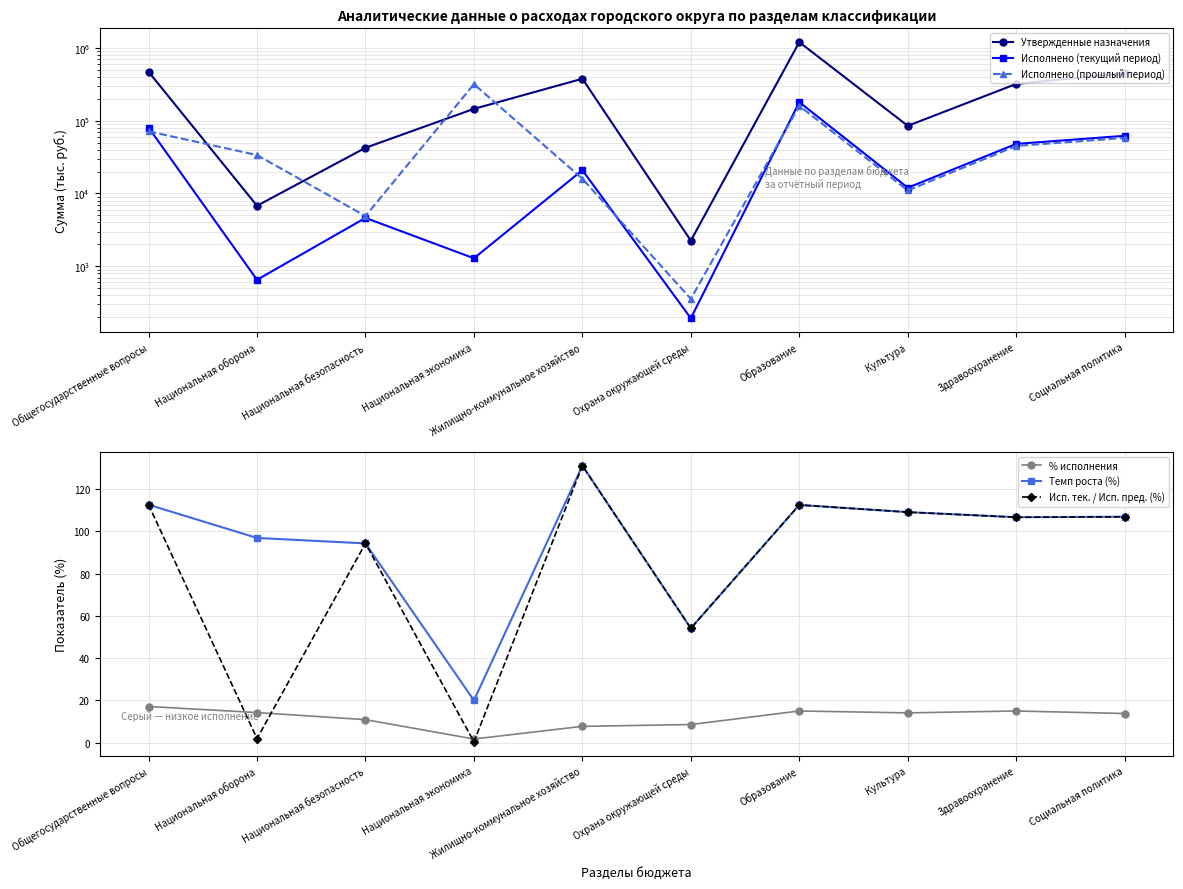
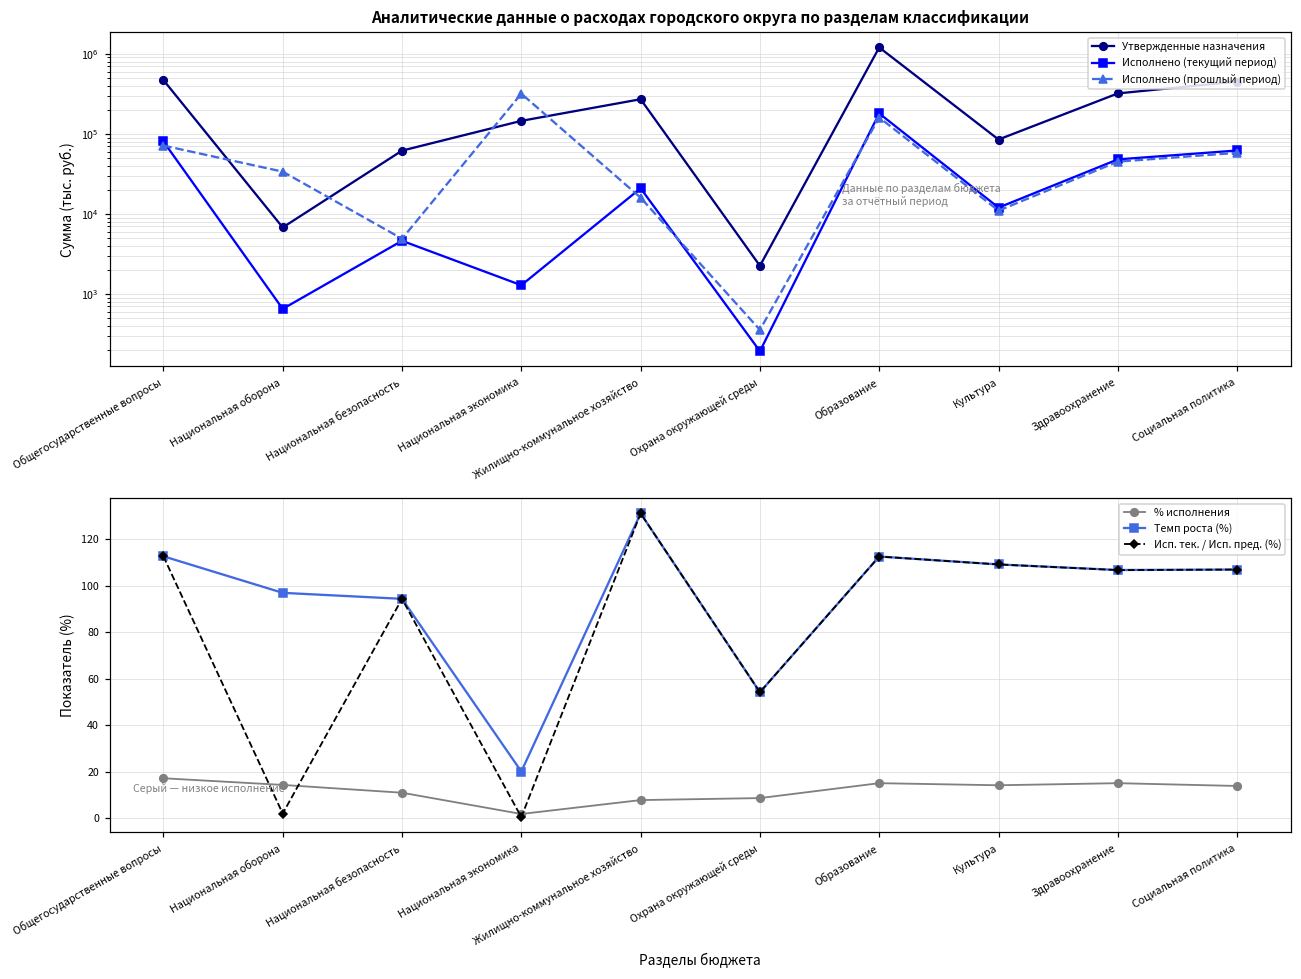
  {
    "Аналитические данные о расходах городского округа по разделам классификации": {
      "Утвержденные назначения": {
        "Общегосударственные вопросы": 500000,
        "Национальная оборона": 7000,
-       "Национальная безопасность": 40000,
+       "Национальная безопасность": 60000,
        "Национальная экономика": 150000,
-       "Жилищно-коммунальное хозяйство": 400000,
+       "Жилищно-коммунальное хозяйство": 270000,
        "Охрана окружающей среды": 2300,
        "Образование": 1200000,
        "Культура": 90000,
        "Здравоохранение": 300000
      },
      "Исполнено (текущий период)": {
        "Общегосударственные вопросы": 80000,
        "Национальная оборона": 700,
        "Национальная экономика": 1300,
        "Жилищно-коммунальное хозяйство": 21000,
        "Охрана окружающей среды": 190,
        "Образование": 180000,
        "Культура": 12000
      },
      "Исполнено (прошлый период)": {
        "Общегосударственные вопросы": 70000,
        "Национальная оборона": 30000,
        "Национальная экономика": 300000,
        "Жилищно-коммунальное хозяйство": 16000,
        "Охрана окружающей среды": 400,
        "Образование": 160000,
        "Культура": 11000
      }
    }
  }
